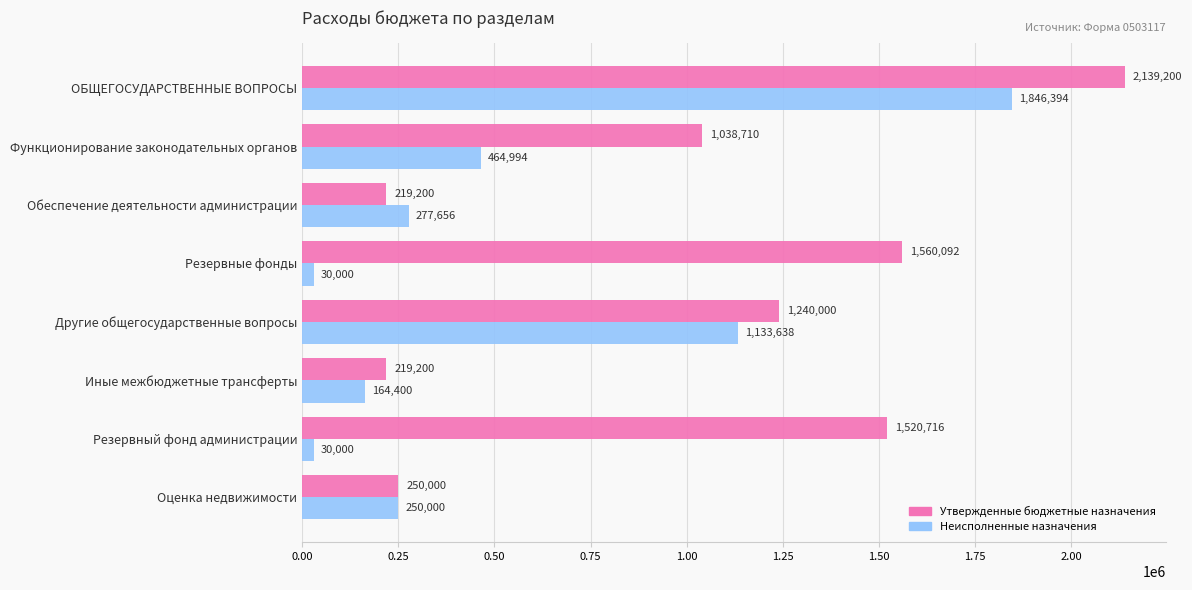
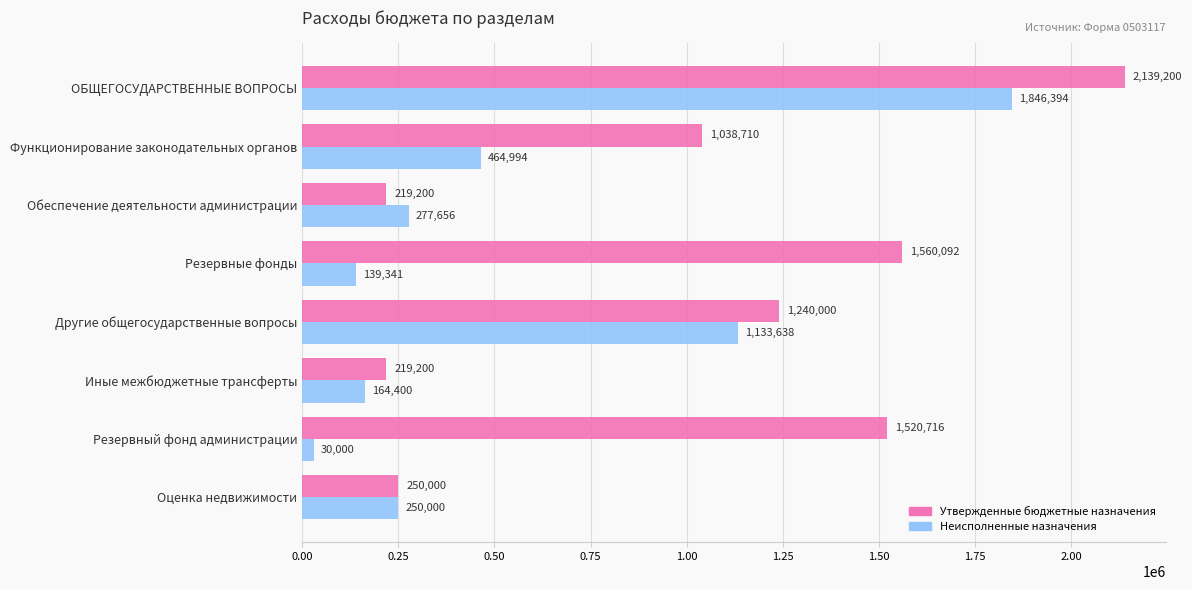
  {
    "Утвержденные бюджетные назначения": {
      "ОБЩЕГОСУДАРСТВЕННЫЕ ВОПРОСЫ": "2,139,200",
      "Функционирование законодательных органов": "1,038,710",
      "Обеспечение деятельности администрации": "219,200",
      "Резервные фонды": "1,560,092",
      "Другие общегосударственные вопросы": "1,240,000",
      "Иные межбюджетные трансферты": "219,200",
      "Резервный фонд администрации": "1,520,716",
      "Оценка недвижимости": "250,000"
    },
    "Неисполненные назначения": {
      "ОБЩЕГОСУДАРСТВЕННЫЕ ВОПРОСЫ": "1,846,394",
      "Функционирование законодательных органов": "464,994",
      "Обеспечение деятельности администрации": "277,656",
-     "Резервные фонды": "30,000",
+     "Резервные фонды": "139,341",
      "Другие общегосударственные вопросы": "1,133,638",
      "Иные межбюджетные трансферты": "164,400",
      "Резервный фонд администрации": "30,000",
      "Оценка недвижимости": "250,000"
    }
  }
